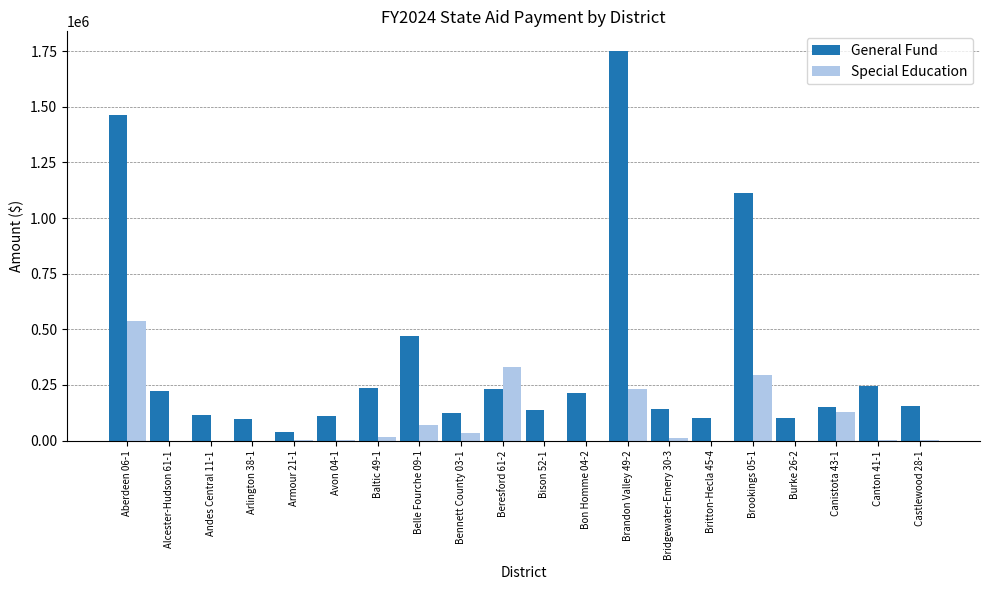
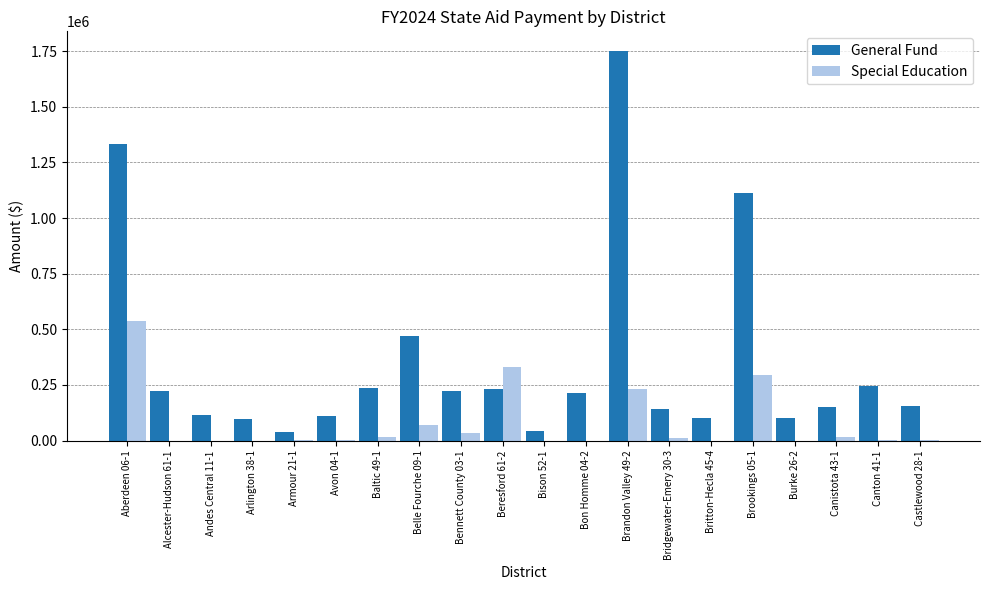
  {
    "General Fund": {
-     "Aberdeen 06-1": 1460000,
+     "Aberdeen 06-1": 1330000,
      "Alcester-Hudson 61-1": 220000,
      "Andes Central 11-1": 120000,
      "Arlington 38-1": 100000,
      "Armour 21-1": 40000,
      "Avon 04-1": 110000,
      "Baltic 49-1": 240000,
      "Belle Fourche 09-1": 470000,
-     "Bennett County 03-1": 130000,
+     "Bennett County 03-1": 220000,
      "Beresford 61-2": 230000,
-     "Bison 52-1": 140000,
+     "Bison 52-1": 40000,
      "Bon Homme 04-2": 210000,
      "Brandon Valley 49-2": 1750000,
      "Bridgewater-Emery 30-3": 140000,
      "Britton-Hecla 45-4": 100000,
      "Brookings 05-1": 1110000,
      "Burke 26-2": 100000,
      "Canistota 43-1": 150000,
      "Canton 41-1": 250000,
      "Castlewood 28-1": 160000
    },
    "Special Education": {
      "Aberdeen 06-1": 540000,
      "Alcester-Hudson 61-1": 0,
      "Andes Central 11-1": 0,
      "Arlington 38-1": 0,
      "Baltic 49-1": 20000,
      "Belle Fourche 09-1": 70000,
      "Bennett County 03-1": 30000,
      "Beresford 61-2": 330000,
      "Bison 52-1": 0,
      "Bon Homme 04-2": 0,
      "Brandon Valley 49-2": 230000,
      "Britton-Hecla 45-4": 0,
      "Brookings 05-1": 290000,
      "Burke 26-2": 0,
-     "Canistota 43-1": 130000
+     "Canistota 43-1": 20000
    }
  }
